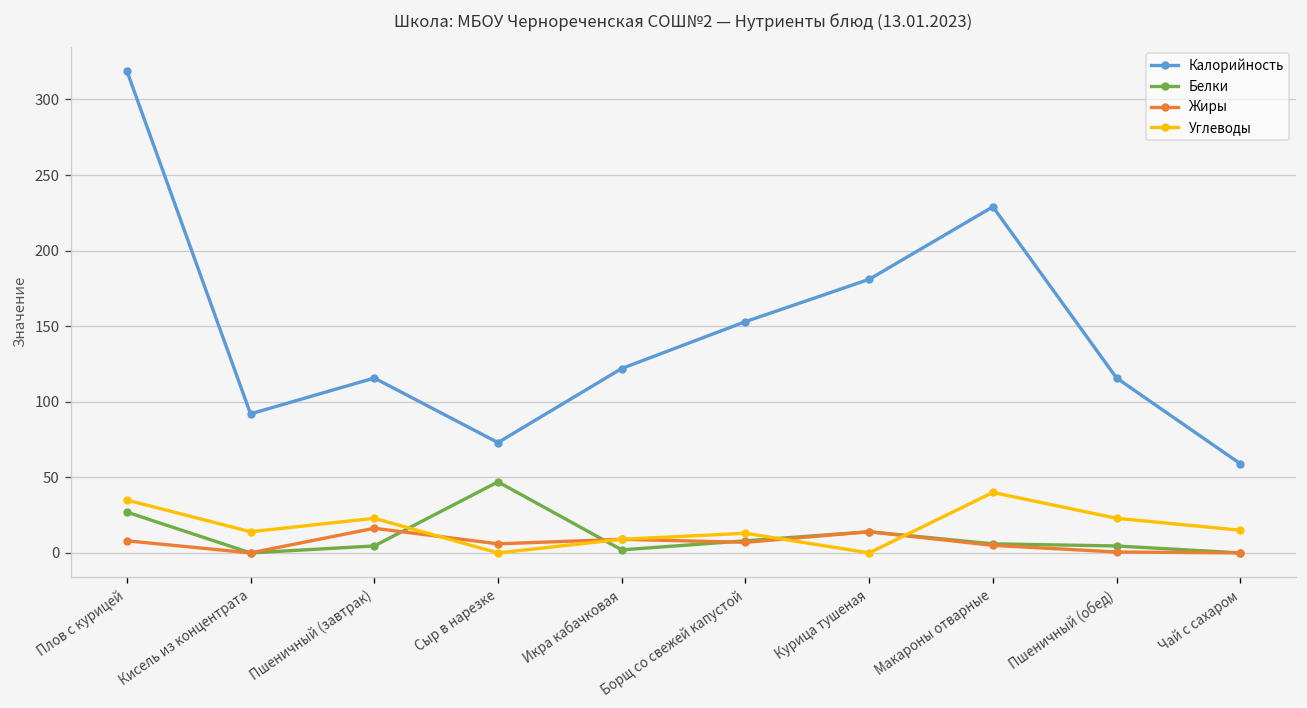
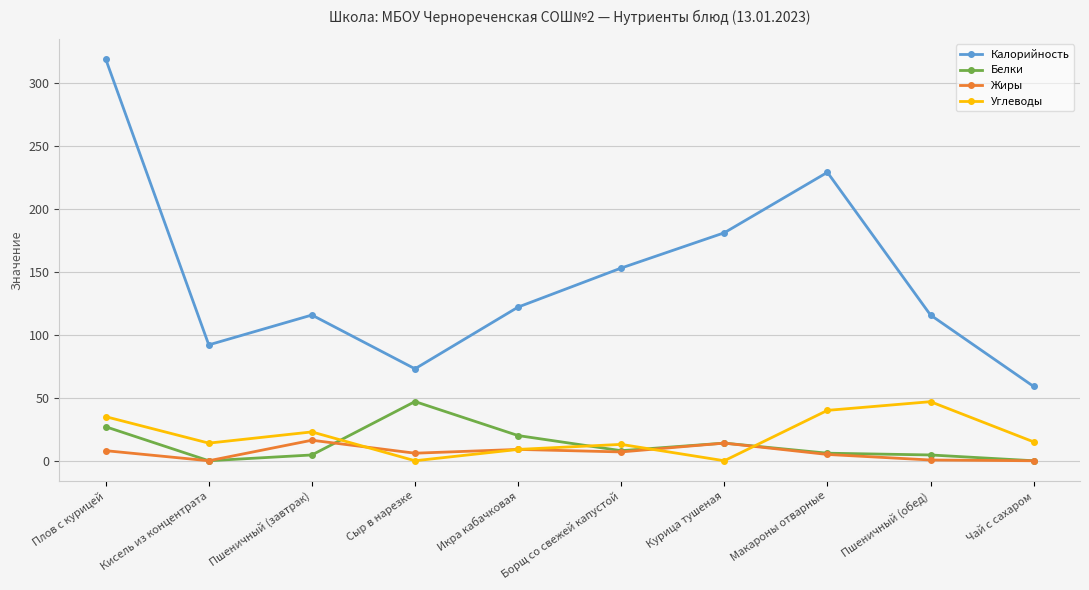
  {
    "Калорийность": {
      "Плов с курицей": 319,
      "Кисель из концентрата": 92,
      "Пшеничный (завтрак)": 116,
      "Сыр в нарезке": 73,
      "Икра кабачковая": 122,
      "Борщ со свежей капустой": 153,
      "Курица тушеная": 181,
      "Макароны отварные": 229,
      "Пшеничный (обед)": 116,
      "Чай с сахаром": 59
    },
    "Белки": {
      "Плов с курицей": 27,
      "Пшеничный (завтрак)": 5,
      "Сыр в нарезке": 47,
-     "Икра кабачковая": 2,
+     "Икра кабачковая": 20,
      "Пшеничный (обед)": 5
    },
    "Жиры": {
      "Плов с курицей": 8,
      "Пшеничный (завтрак)": 16,
      "Сыр в нарезке": 6,
      "Пшеничный (обед)": 1
    },
    "Углеводы": {
      "Плов с курицей": 35,
      "Кисель из концентрата": 14,
      "Пшеничный (завтрак)": 23,
      "Сыр в нарезке": 0,
      "Борщ со свежей капустой": 13,
      "Курица тушеная": 0,
      "Макароны отварные": 40,
-     "Пшеничный (обед)": 23,
+     "Пшеничный (обед)": 47,
      "Чай с сахаром": 15
    }
  }
